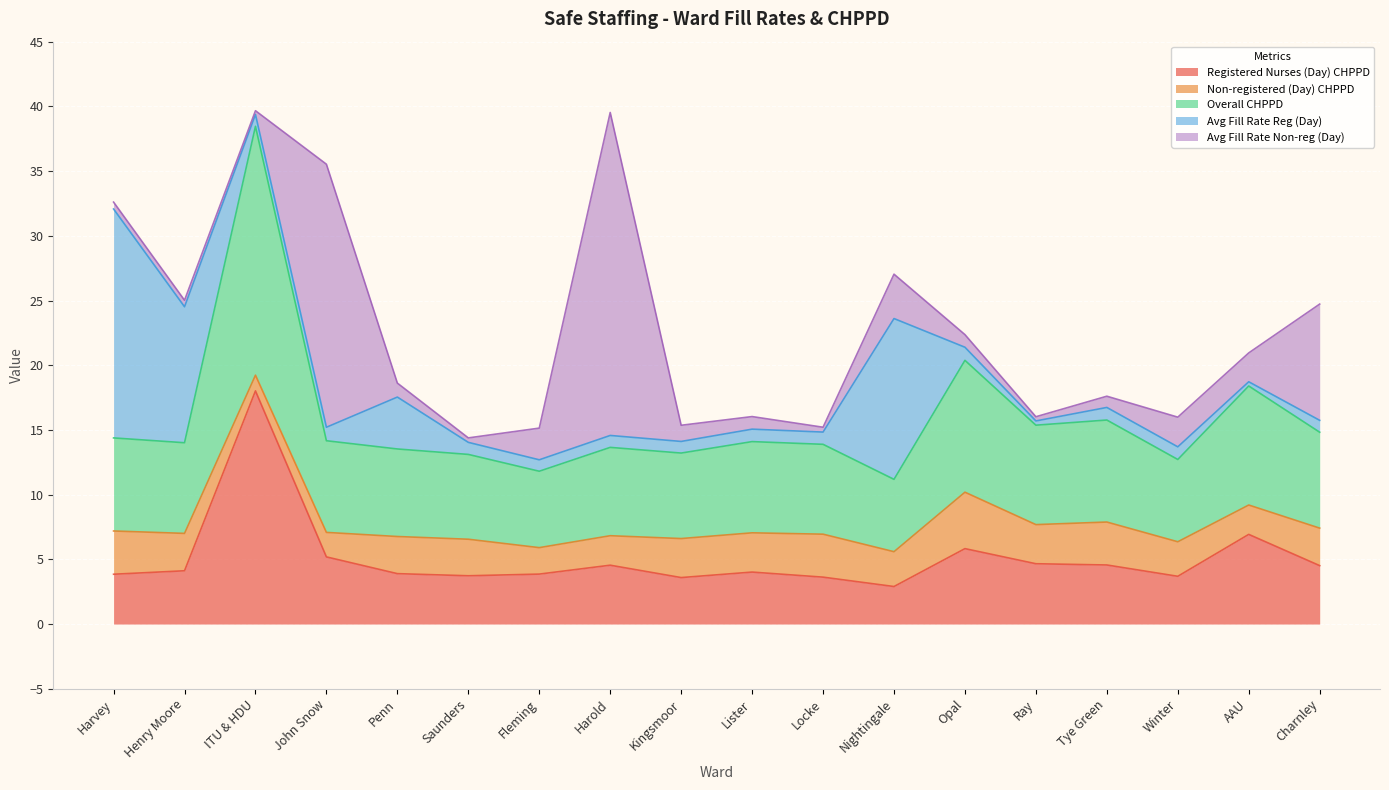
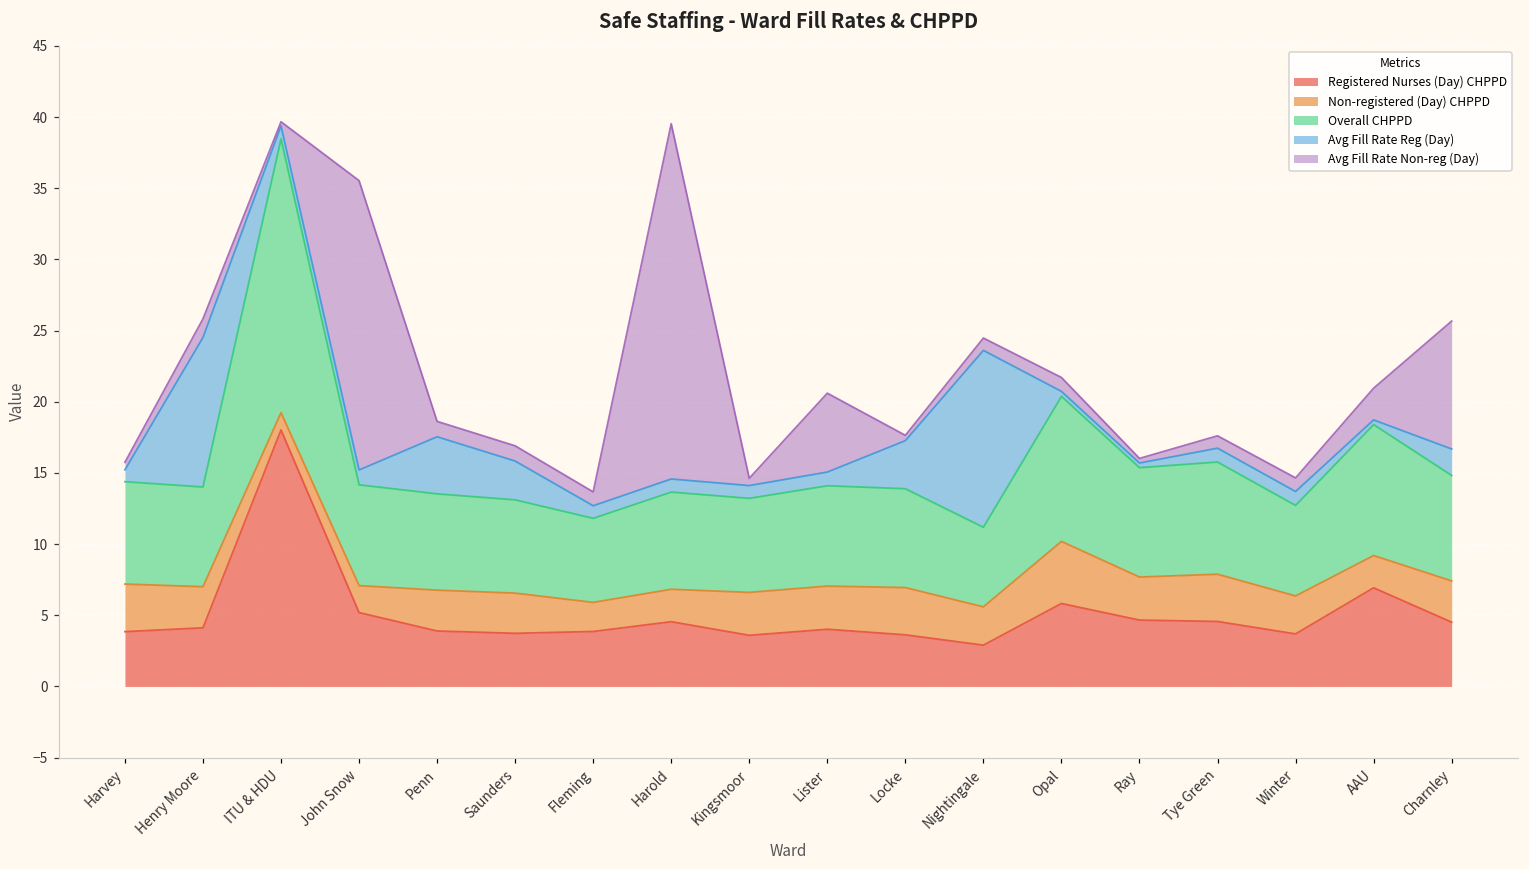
  {
    "Overall CHPPD": {
      "Harvey": 7.2,
      "Henry Moore": 7.0,
      "ITU & HDU": 19.2,
      "John Snow": 7.1,
      "Penn": 6.8,
      "Saunders": 6.6,
      "Fleming": 5.9,
      "Harold": 6.8,
      "Kingsmoor": 6.6,
      "Lister": 7.0,
      "Locke": 6.9,
      "Nightingale": 5.6,
      "Opal": 10.2,
      "Ray": 7.7,
      "Tye Green": 7.9,
      "Winter": 6.4,
      "AAU": 9.2,
      "Charnley": 7.4
    },
    "Avg Fill Rate Reg (Day)": {
-     "Harvey": 17.7,
+     "Harvey": 0.8,
      "Henry Moore": 10.5,
      "ITU & HDU": 0.9,
      "John Snow": 1.0,
      "Penn": 4.0,
-     "Saunders": 0.9,
+     "Saunders": 2.7,
      "Fleming": 0.9,
      "Harold": 0.9,
      "Kingsmoor": 0.9,
      "Lister": 1.0,
-     "Locke": 0.9,
+     "Locke": 3.4,
      "Nightingale": 12.4,
-     "Opal": 1.0,
+     "Opal": 0.4,
      "Ray": 0.3,
      "Tye Green": 1.0,
      "Winter": 1.0,
      "AAU": 0.3,
-     "Charnley": 0.9
+     "Charnley": 1.9
    },
    "Avg Fill Rate Non-reg (Day)": {
      "Harvey": 0.5,
-     "Henry Moore": 0.5,
+     "Henry Moore": 1.3,
      "ITU & HDU": 0.3,
      "John Snow": 20.3,
      "Penn": 1.1,
-     "Saunders": 0.3,
-     "Fleming": 2.4,
+     "Saunders": 1.1,
+     "Fleming": 1.0,
      "Harold": 25.0,
-     "Kingsmoor": 1.2,
-     "Lister": 1.0,
+     "Kingsmoor": 0.5,
+     "Lister": 5.5,
      "Locke": 0.4,
-     "Nightingale": 3.4,
+     "Nightingale": 0.9,
      "Opal": 1.0,
      "Ray": 0.3,
      "Tye Green": 0.9,
-     "Winter": 2.3,
+     "Winter": 1.0,
      "AAU": 2.2,
      "Charnley": 9.0
    }
  }
